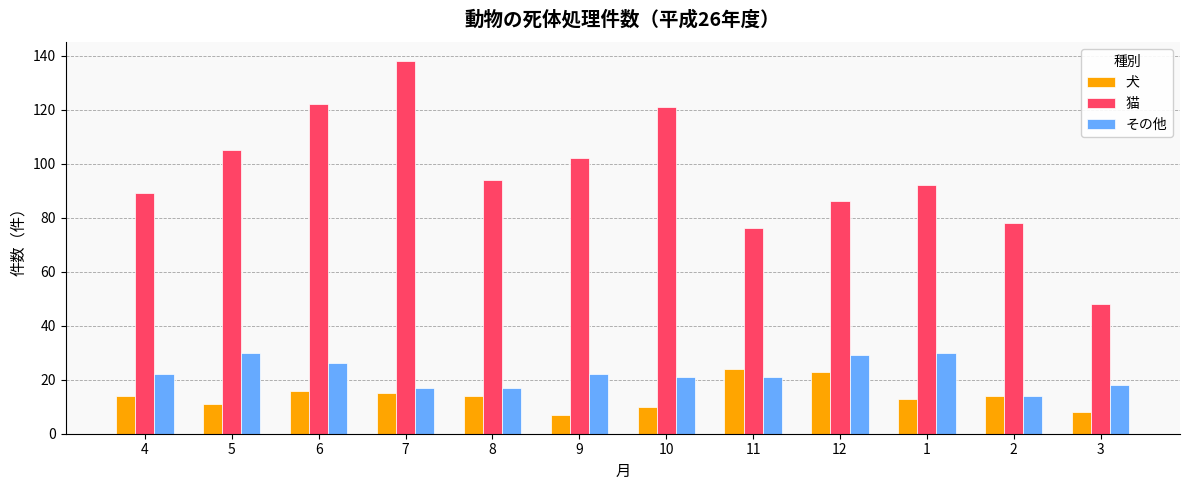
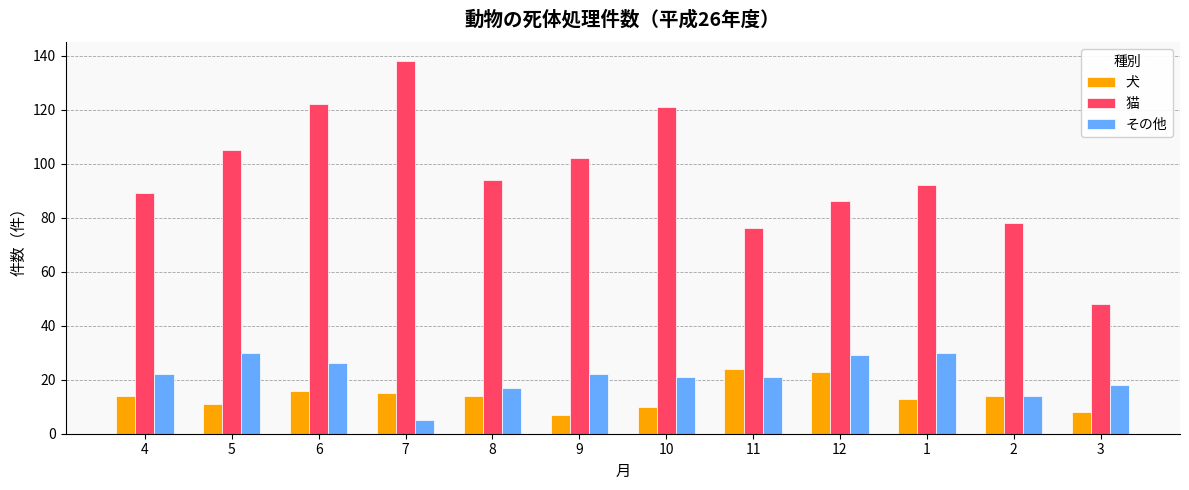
  {
    "犬": {
      "4": 14,
      "5": 11,
      "6": 16,
      "7": 15,
      "8": 14,
      "9": 7,
      "10": 10,
      "11": 24,
      "12": 23,
      "1": 13,
      "2": 14,
      "3": 8
    },
    "猫": {
      "4": 89,
      "5": 105,
      "6": 122,
      "7": 138,
      "8": 94,
      "9": 102,
      "10": 121,
      "11": 76,
      "12": 86,
      "1": 92,
      "2": 78,
      "3": 48
    },
    "その他": {
      "4": 22,
      "5": 30,
      "6": 26,
-     "7": 17,
+     "7": 5,
      "8": 17,
      "9": 22,
      "10": 21,
      "11": 21,
      "12": 29,
      "1": 30,
      "2": 14,
      "3": 18
    }
  }
